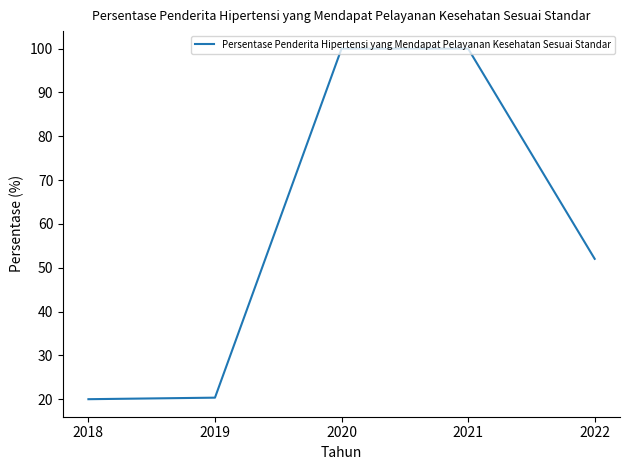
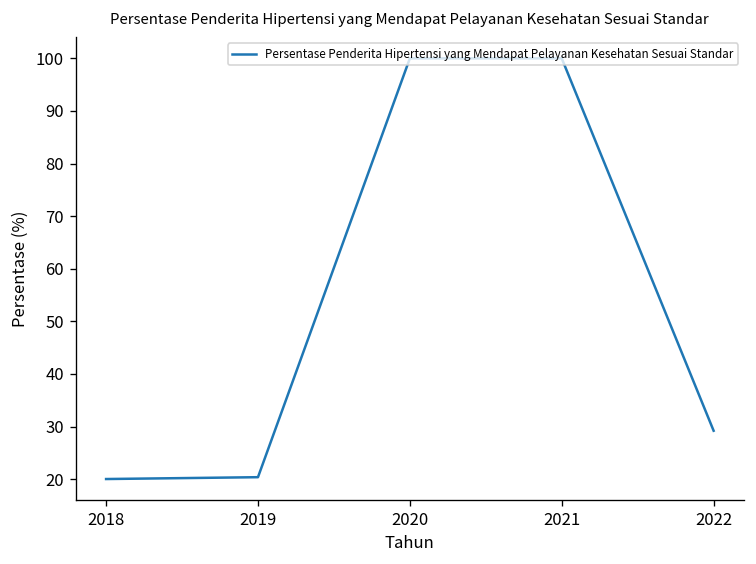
  {
    "2018": 20,
    "2019": 20,
-   "2022": 52
+   "2022": 29
  }
